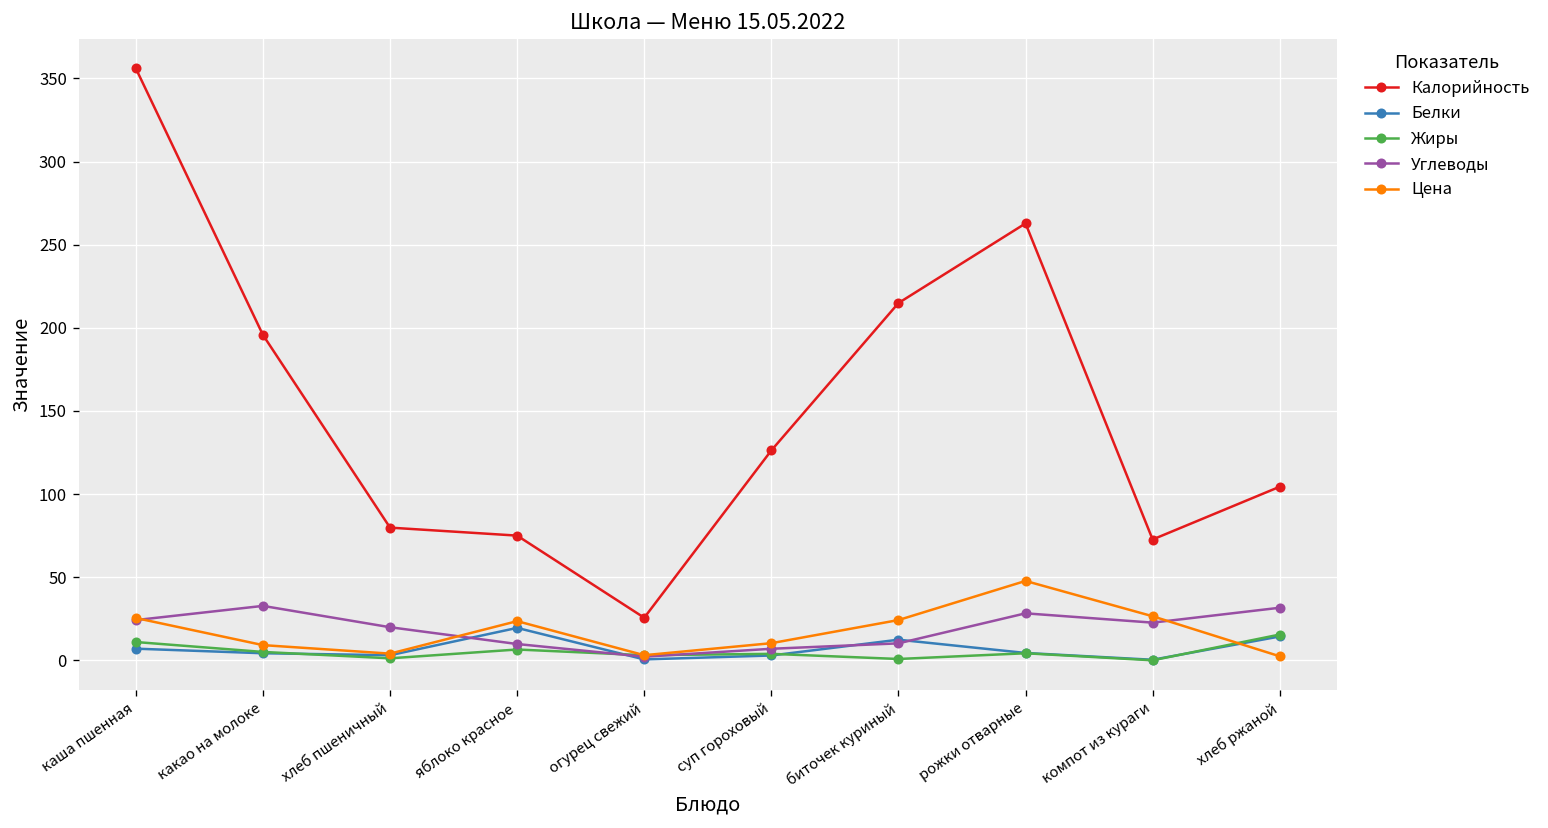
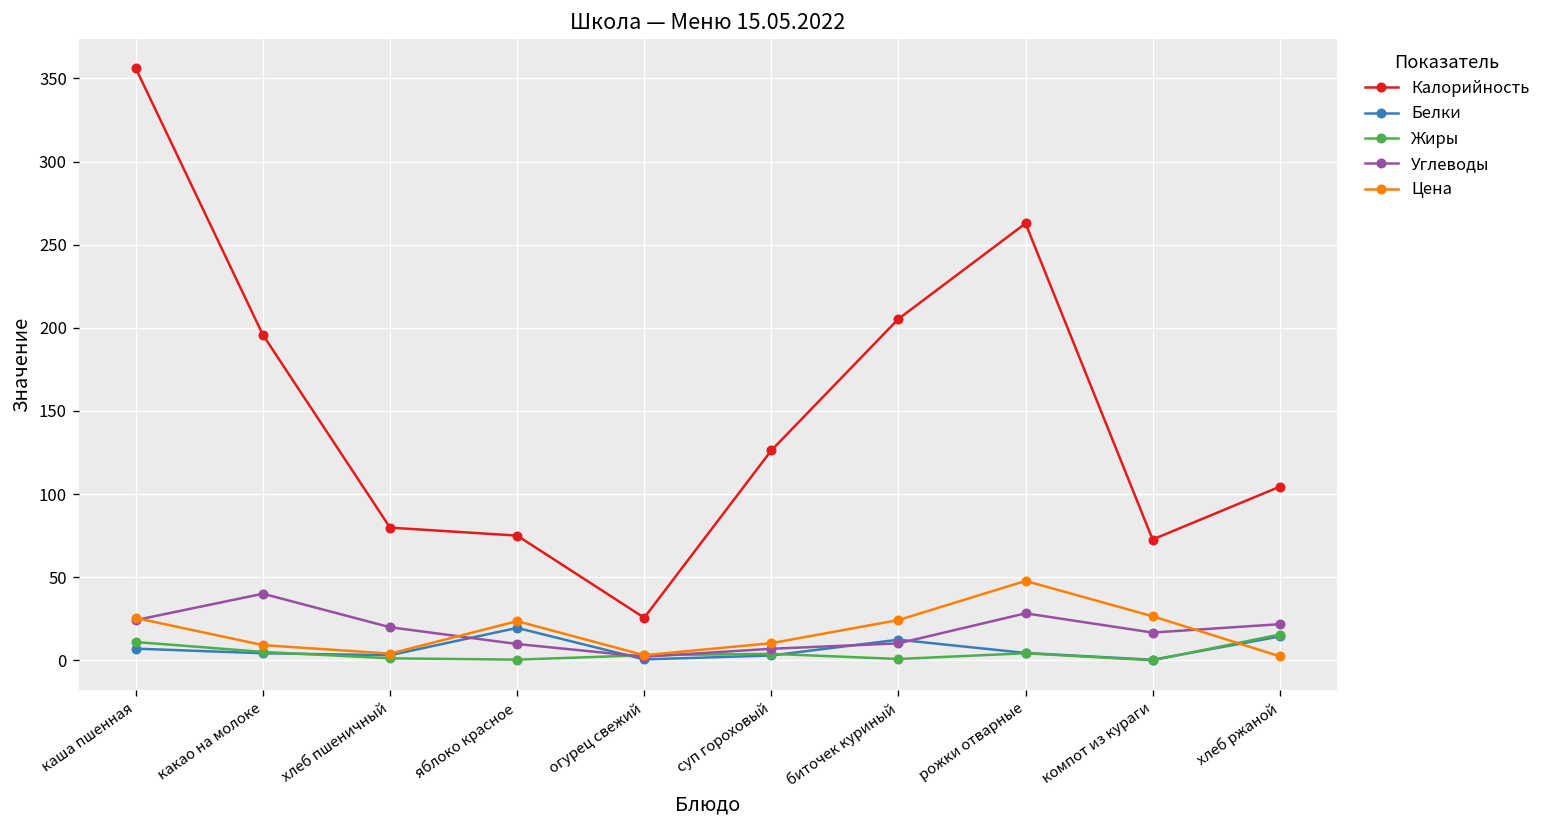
  {
    "Калорийность": {
      "каша пшенная": 356,
      "какао на молоке": 196,
      "хлеб пшеничный": 80,
      "яблоко красное": 75,
      "огурец свежий": 26,
      "суп гороховый": 126,
-     "биточек куриный": 215,
+     "биточек куриный": 205,
      "рожки отварные": 263,
      "компот из кураги": 73,
      "хлеб ржаной": 104
    },
    "Белки": {
      "каша пшенная": 7,
      "яблоко красное": 20,
      "биточек куриный": 12
    },
    "Жиры": {
      "каша пшенная": 11,
      "хлеб пшеничный": 1,
-     "яблоко красное": 7,
+     "яблоко красное": 0,
      "биточек куриный": 1
    },
    "Углеводы": {
-     "какао на молоке": 33,
+     "какао на молоке": 40,
      "хлеб пшеничный": 20,
      "яблоко красное": 10,
      "суп гороховый": 7,
      "биточек куриный": 10,
      "рожки отварные": 28,
-     "компот из кураги": 23,
-     "хлеб ржаной": 32
+     "компот из кураги": 17,
+     "хлеб ржаной": 22
    },
    "Цена": {
      "какао на молоке": 9,
      "яблоко красное": 24,
      "суп гороховый": 10,
      "биточек куриный": 24,
      "рожки отварные": 48,
      "компот из кураги": 27,
      "хлеб ржаной": 2
    }
  }
